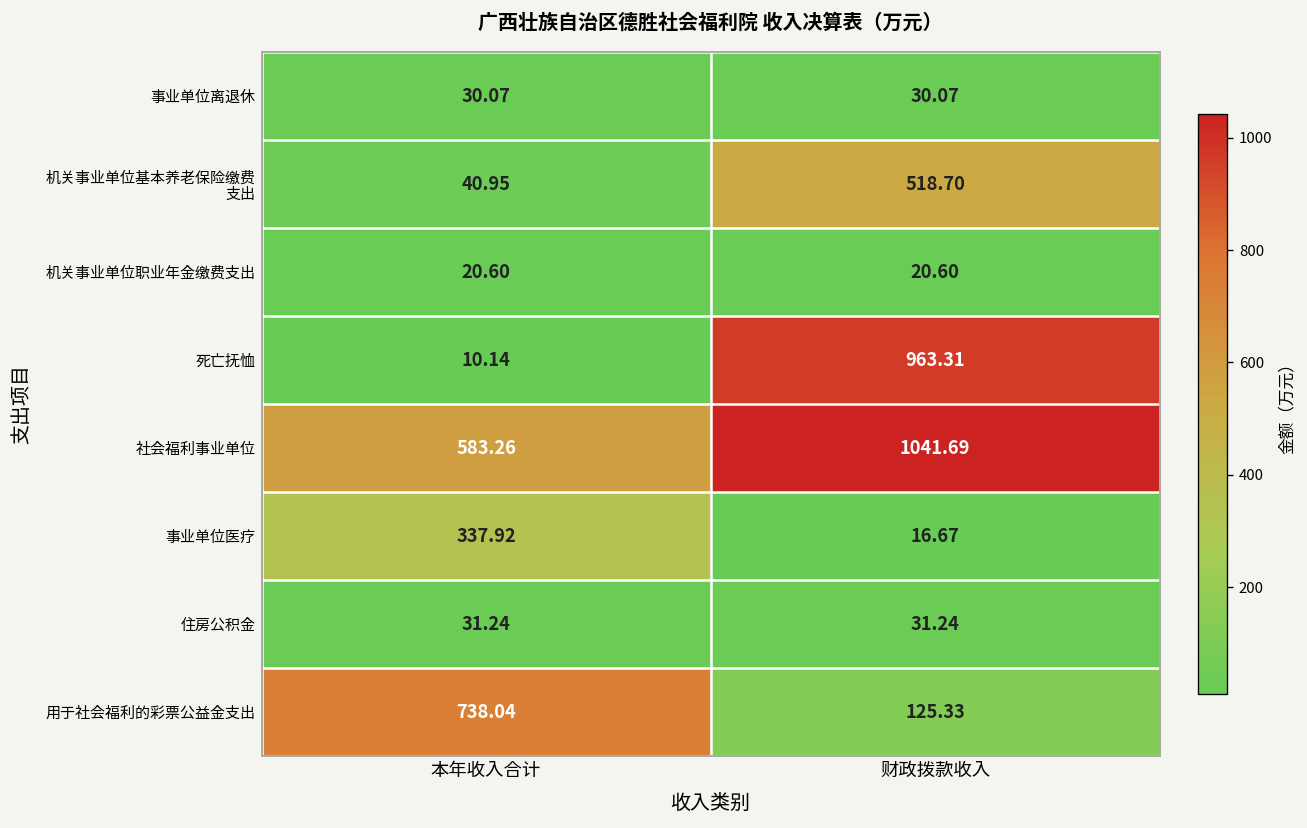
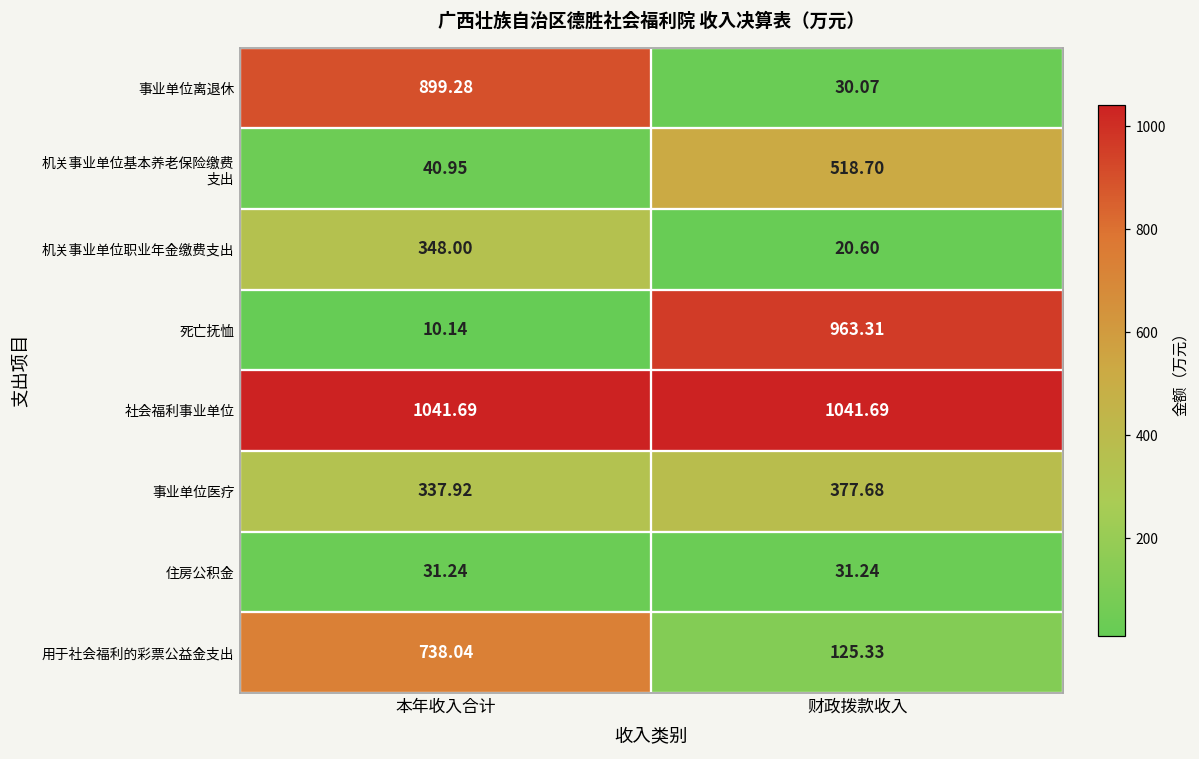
  {
    "事业单位离退休": {
-     "本年收入合计": 30.07,
+     "本年收入合计": 899.28,
      "财政拨款收入": 30.07
    },
    "机关事业单位基本养老保险缴费 支出": {
      "本年收入合计": 40.95,
      "财政拨款收入": 518.70
    },
    "机关事业单位职业年金缴费支出": {
-     "本年收入合计": 20.60,
+     "本年收入合计": 348.00,
      "财政拨款收入": 20.60
    },
    "死亡抚恤": {
      "本年收入合计": 10.14,
      "财政拨款收入": 963.31
    },
    "社会福利事业单位": {
-     "本年收入合计": 583.26,
+     "本年收入合计": 1041.69,
      "财政拨款收入": 1041.69
    },
    "事业单位医疗": {
      "本年收入合计": 337.92,
-     "财政拨款收入": 16.67
+     "财政拨款收入": 377.68
    },
    "住房公积金": {
      "本年收入合计": 31.24,
      "财政拨款收入": 31.24
    },
    "用于社会福利的彩票公益金支出": {
      "本年收入合计": 738.04,
      "财政拨款收入": 125.33
    }
  }
